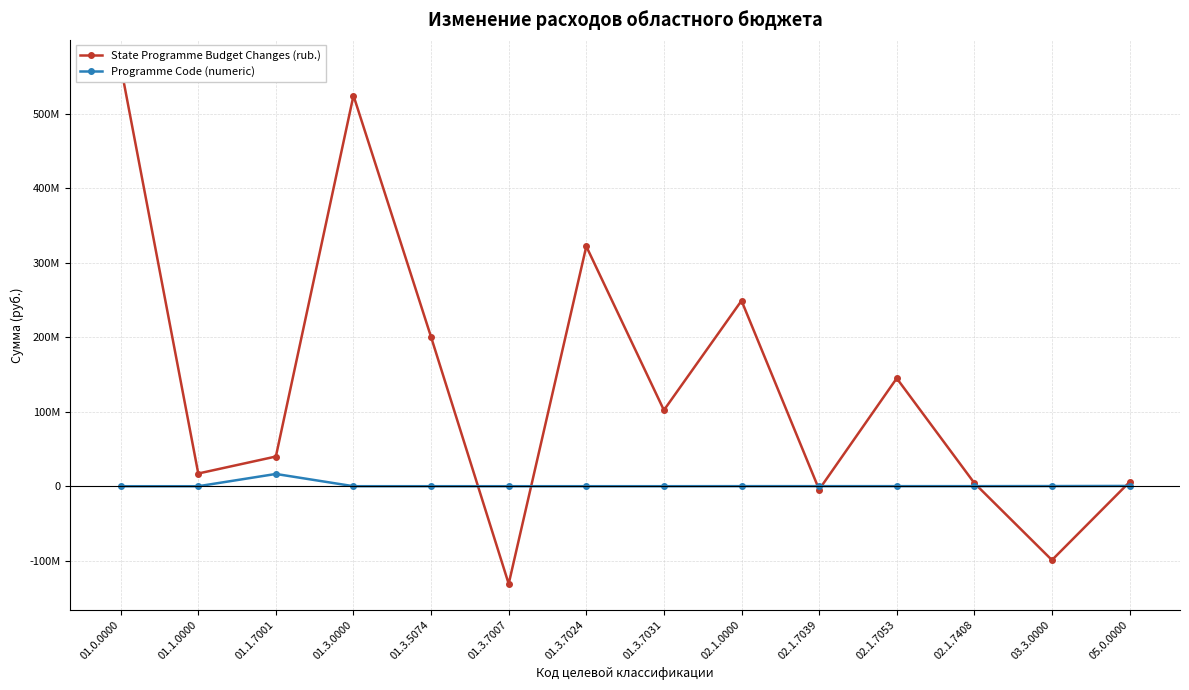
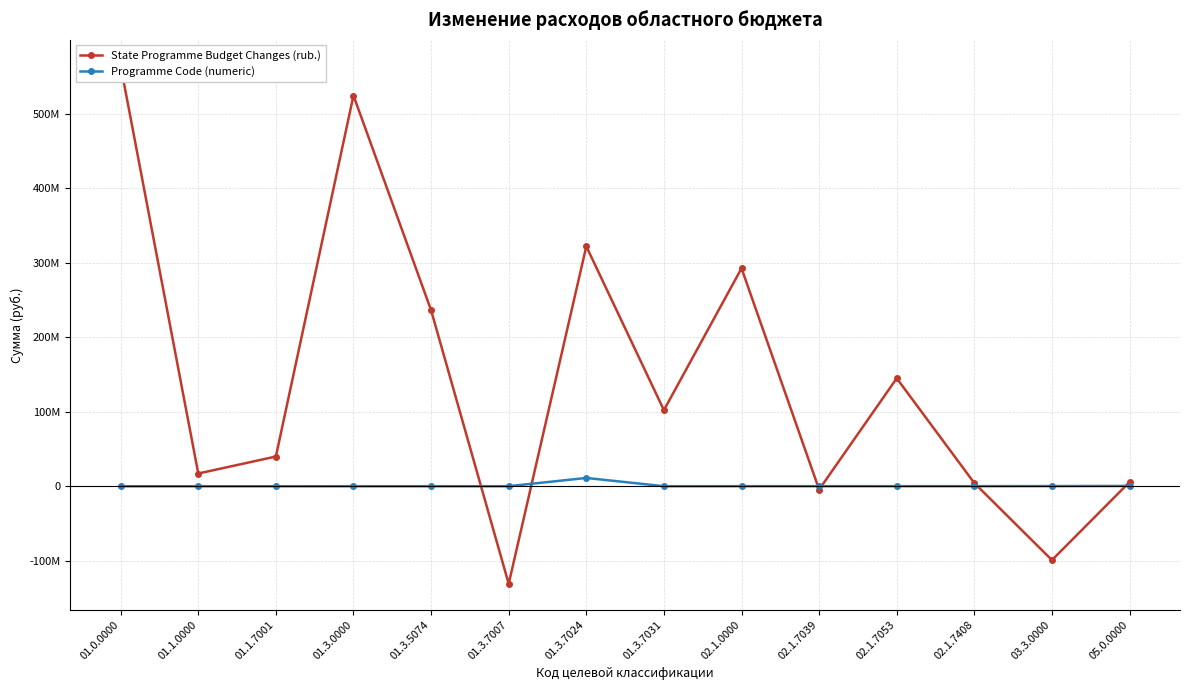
  {
    "State Programme Budget Changes (rub.)": {
      "01.1.0000": 20000000,
      "01.1.7001": 40000000,
      "01.3.0000": 520000000,
-     "01.3.5074": 200000000,
+     "01.3.5074": 240000000,
      "01.3.7007": -130000000,
      "01.3.7024": 320000000,
      "01.3.7031": 100000000,
-     "02.1.0000": 250000000,
+     "02.1.0000": 290000000,
      "02.1.7039": 0,
      "02.1.7053": 150000000,
      "02.1.7408": 0,
      "03.3.0000": -100000000,
      "05.0.0000": 10000000
    },
    "Programme Code (numeric)": {
      "01.0.0000": 0,
      "01.1.0000": 0,
-     "01.1.7001": 20000000,
+     "01.1.7001": 0,
      "01.3.0000": 0,
      "01.3.5074": 0,
      "01.3.7007": 0,
-     "01.3.7024": 0,
+     "01.3.7024": 10000000,
      "01.3.7031": 0,
      "02.1.0000": 0,
      "02.1.7039": 0,
      "02.1.7053": 0,
      "02.1.7408": 0,
      "03.3.0000": 0,
      "05.0.0000": 0
    }
  }
